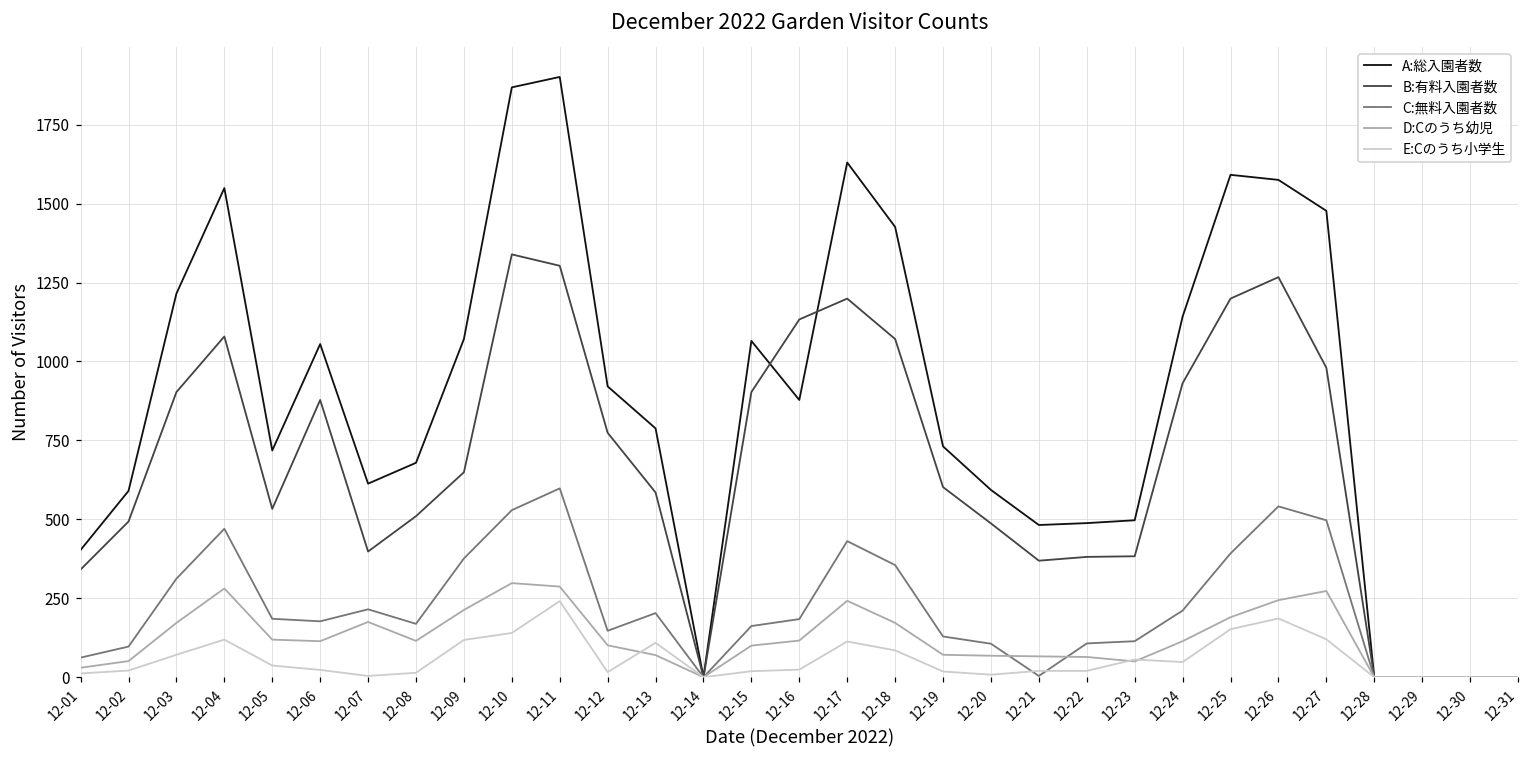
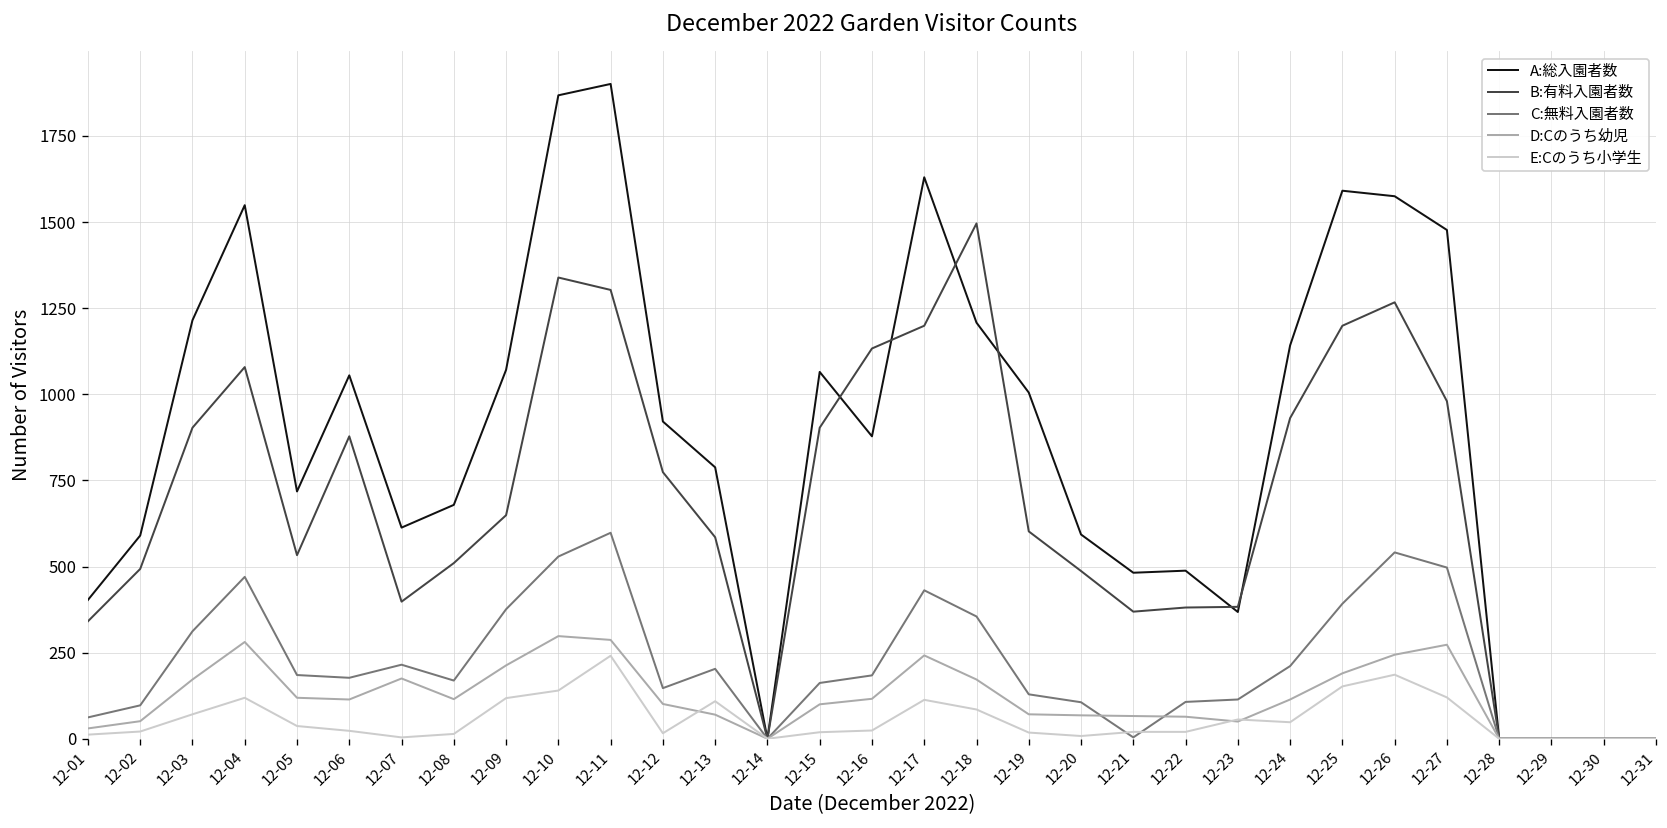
  {
    "A:総入園者数": {
      "12-01": 400,
      "12-02": 590,
      "12-03": 1220,
      "12-04": 1550,
      "12-05": 720,
      "12-06": 1060,
      "12-07": 610,
      "12-08": 680,
      "12-09": 1070,
      "12-10": 1870,
      "12-11": 1900,
      "12-12": 920,
      "12-13": 790,
      "12-15": 1070,
      "12-16": 880,
      "12-17": 1630,
-     "12-18": 1430,
-     "12-19": 730,
+     "12-18": 1210,
+     "12-19": 1010,
      "12-20": 590,
      "12-21": 480,
      "12-22": 490,
-     "12-23": 500,
+     "12-23": 370,
      "12-24": 1140,
      "12-25": 1590,
      "12-26": 1580,
      "12-27": 1480
    },
    "B:有料入園者数": {
      "12-01": 340,
      "12-02": 490,
      "12-03": 900,
      "12-04": 1080,
      "12-05": 530,
      "12-06": 880,
      "12-07": 400,
      "12-08": 510,
      "12-09": 650,
      "12-10": 1340,
      "12-11": 1300,
      "12-12": 770,
      "12-13": 590,
      "12-15": 900,
      "12-16": 1130,
      "12-17": 1200,
-     "12-18": 1070,
+     "12-18": 1500,
      "12-19": 600,
      "12-20": 490,
      "12-21": 370,
      "12-22": 380,
      "12-23": 380,
      "12-24": 930,
      "12-25": 1200,
      "12-26": 1270,
      "12-27": 980
    },
    "C:無料入園者数": {
      "12-01": 60,
      "12-02": 100,
      "12-03": 310,
      "12-04": 470,
      "12-05": 190,
      "12-06": 180,
      "12-07": 220,
      "12-08": 170,
      "12-09": 380,
      "12-10": 530,
      "12-11": 600,
      "12-12": 150,
      "12-13": 200,
      "12-15": 160,
      "12-16": 180,
      "12-17": 430,
      "12-18": 360,
      "12-19": 130,
      "12-20": 110,
      "12-21": 0,
      "12-22": 110,
      "12-23": 110,
      "12-24": 210,
      "12-25": 390,
      "12-26": 540,
      "12-27": 500
    }
  }
